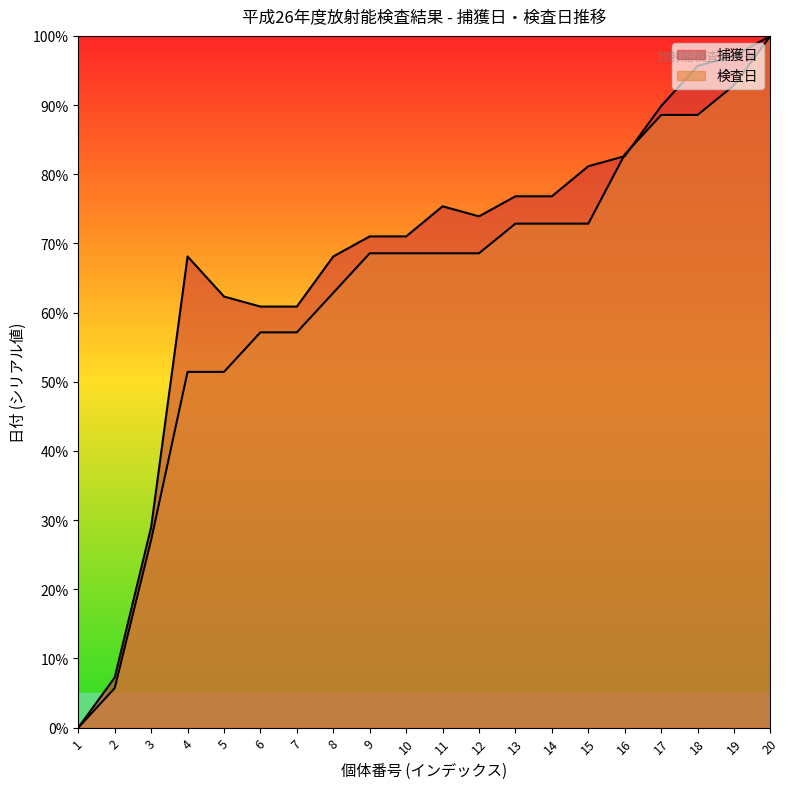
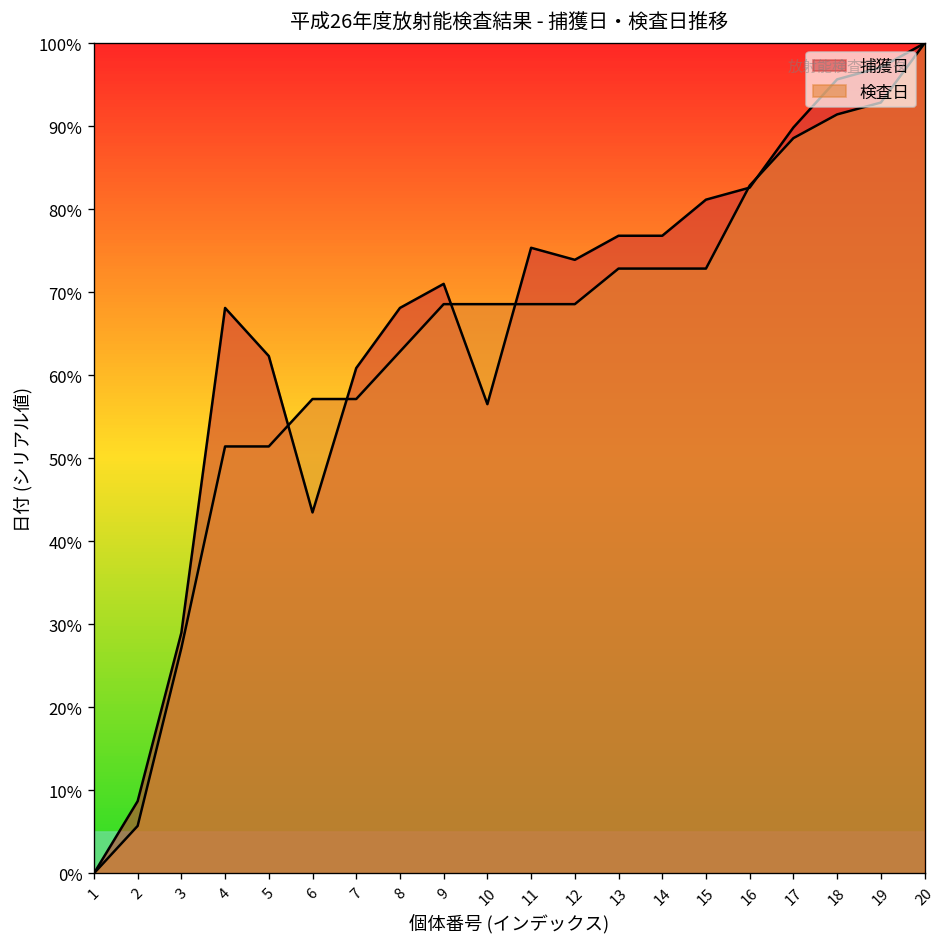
  {
    "捕獲日": {
-     "2": "7%",
+     "2": "9%",
      "3": "29%",
      "4": "68%",
      "5": "62%",
-     "6": "61%",
+     "6": "43%",
      "7": "61%",
      "8": "68%",
      "9": "71%",
-     "10": "71%",
+     "10": "57%",
      "11": "75%",
      "12": "74%",
      "13": "77%",
      "14": "77%",
      "15": "81%",
      "17": "90%"
    },
    "検査日": {
      "2": "6%",
      "3": "27%",
      "4": "51%",
      "5": "51%",
      "6": "57%",
      "7": "57%",
      "8": "63%",
      "9": "69%",
      "10": "69%",
      "11": "69%",
      "12": "69%",
      "13": "73%",
      "14": "73%",
      "15": "73%",
      "17": "89%",
-     "18": "89%"
+     "18": "91%"
    }
  }
